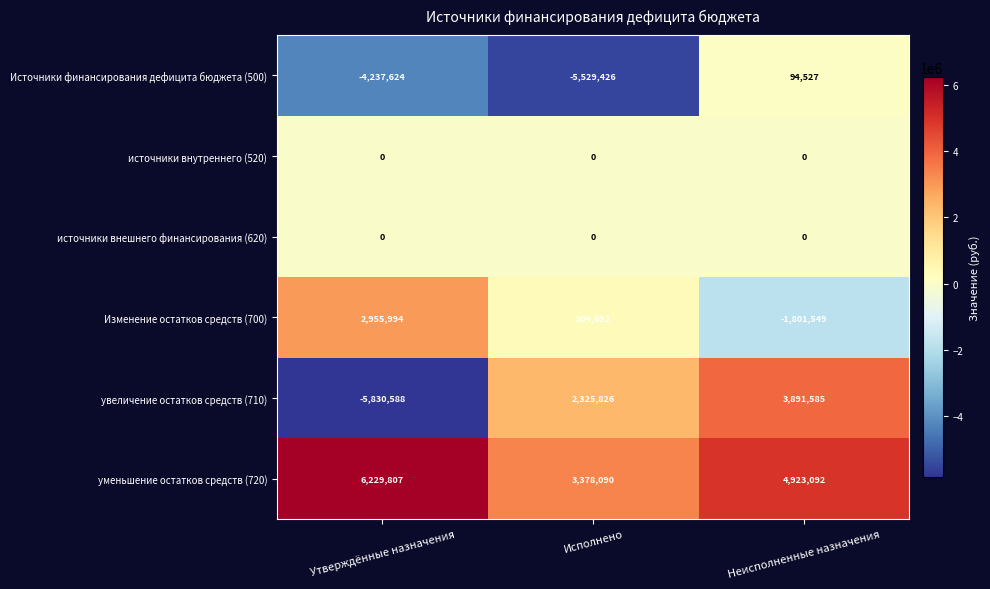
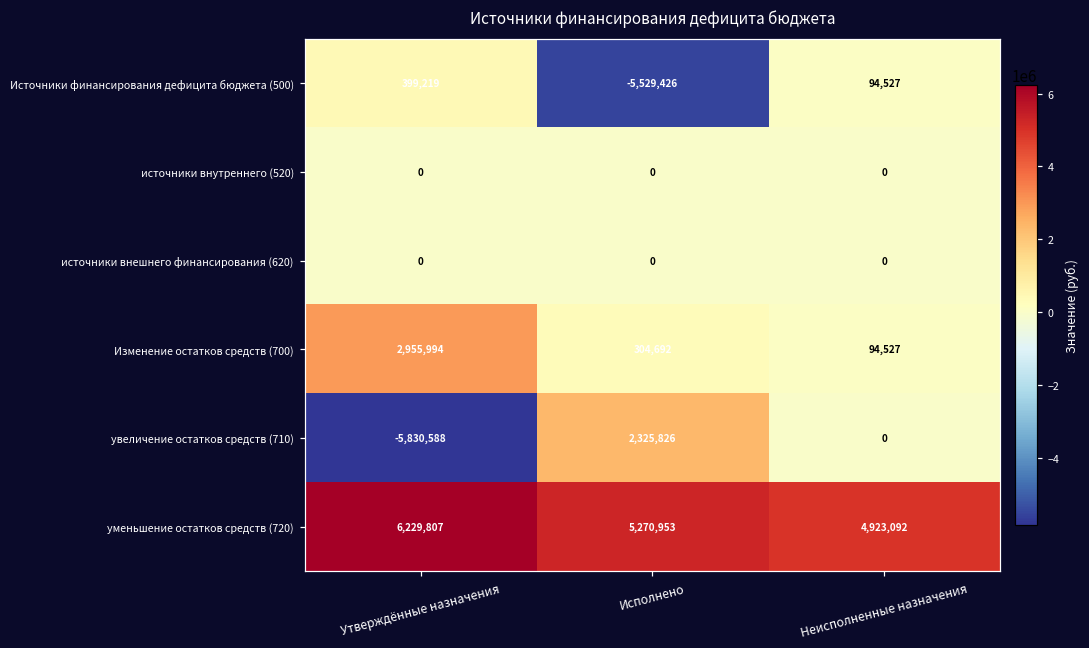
  {
    "Источники финансирования дефицита бюджета (500)": {
-     "Утверждённые назначения": "-4,237,624",
+     "Утверждённые назначения": "399,219",
      "Исполнено": "-5,529,426",
      "Неисполненные назначения": "94,527"
    },
    "источники внутреннего (520)": {
      "Утверждённые назначения": "0",
      "Исполнено": "0",
      "Неисполненные назначения": "0"
    },
    "источники внешнего финансирования (620)": {
      "Утверждённые назначения": "0",
      "Исполнено": "0",
      "Неисполненные назначения": "0"
    },
    "Изменение остатков средств (700)": {
      "Утверждённые назначения": "2,955,994",
      "Исполнено": "304,692",
-     "Неисполненные назначения": "-1,801,549"
+     "Неисполненные назначения": "94,527"
    },
    "увеличение остатков средств (710)": {
      "Утверждённые назначения": "-5,830,588",
      "Исполнено": "2,325,826",
-     "Неисполненные назначения": "3,891,585"
+     "Неисполненные назначения": "0"
    },
    "уменьшение остатков средств (720)": {
      "Утверждённые назначения": "6,229,807",
-     "Исполнено": "3,378,090",
+     "Исполнено": "5,270,953",
      "Неисполненные назначения": "4,923,092"
    }
  }
